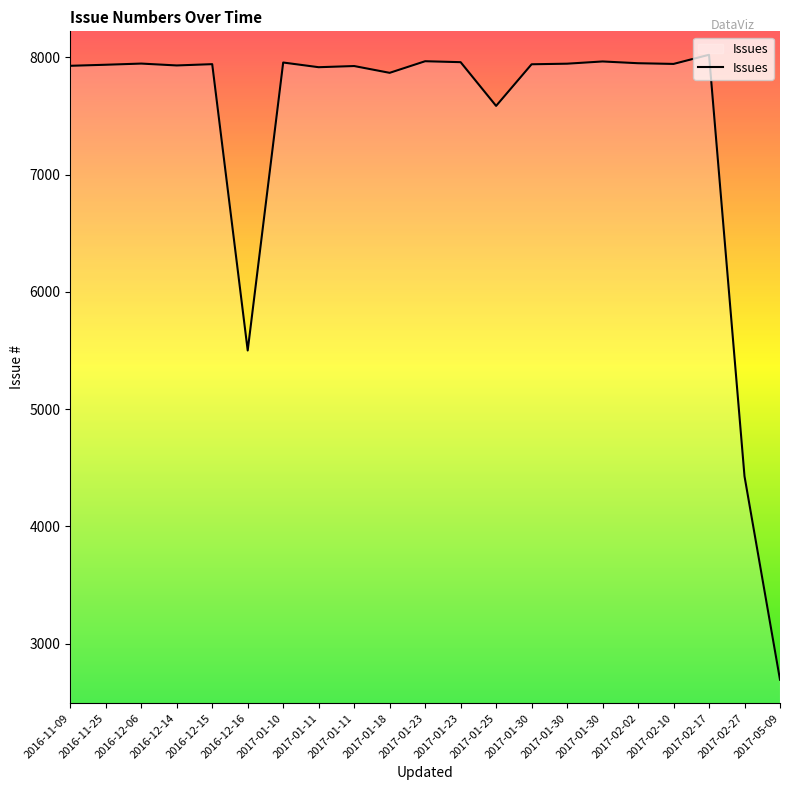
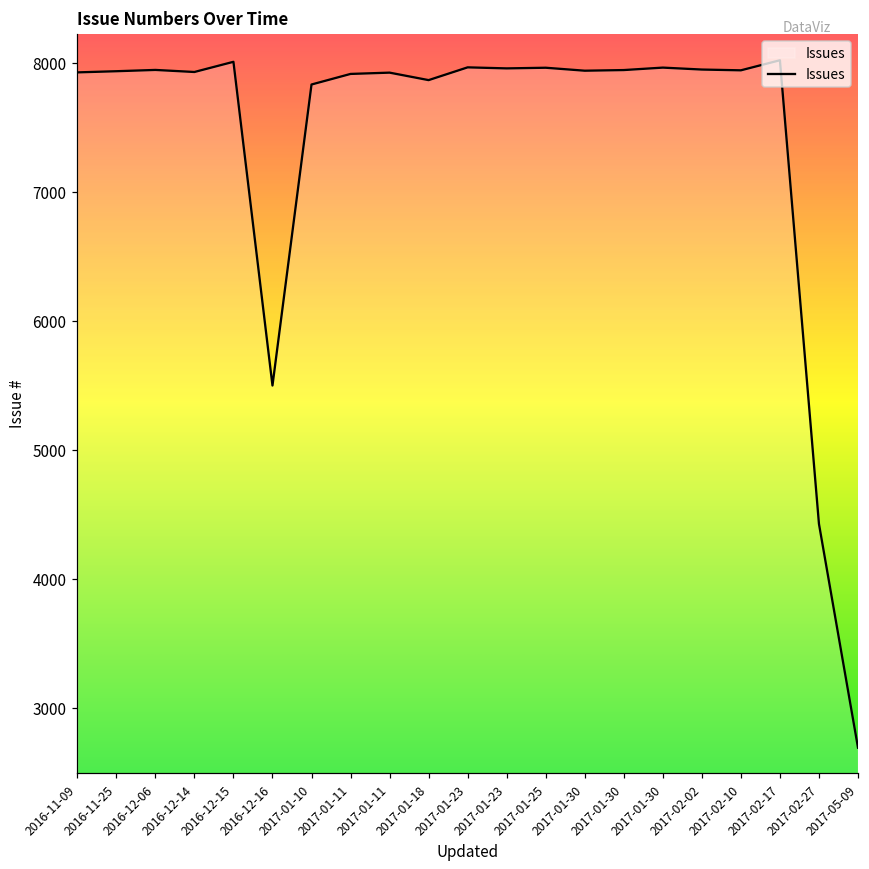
  {
    "2016-11-09": 7930,
    "2016-11-25": 7940,
    "2016-12-06": 7950,
    "2016-12-14": 7930,
-   "2016-12-15": 7940,
+   "2016-12-15": 8010,
    "2016-12-16": 5500,
-   "2017-01-10": 7960,
+   "2017-01-10": 7840,
    "2017-01-18": 7870,
-   "2017-01-25": 7590,
+   "2017-01-25": 7970,
    "2017-02-02": 7950,
    "2017-02-10": 7950,
    "2017-02-27": 4430,
    "2017-05-09": 2690
  }
